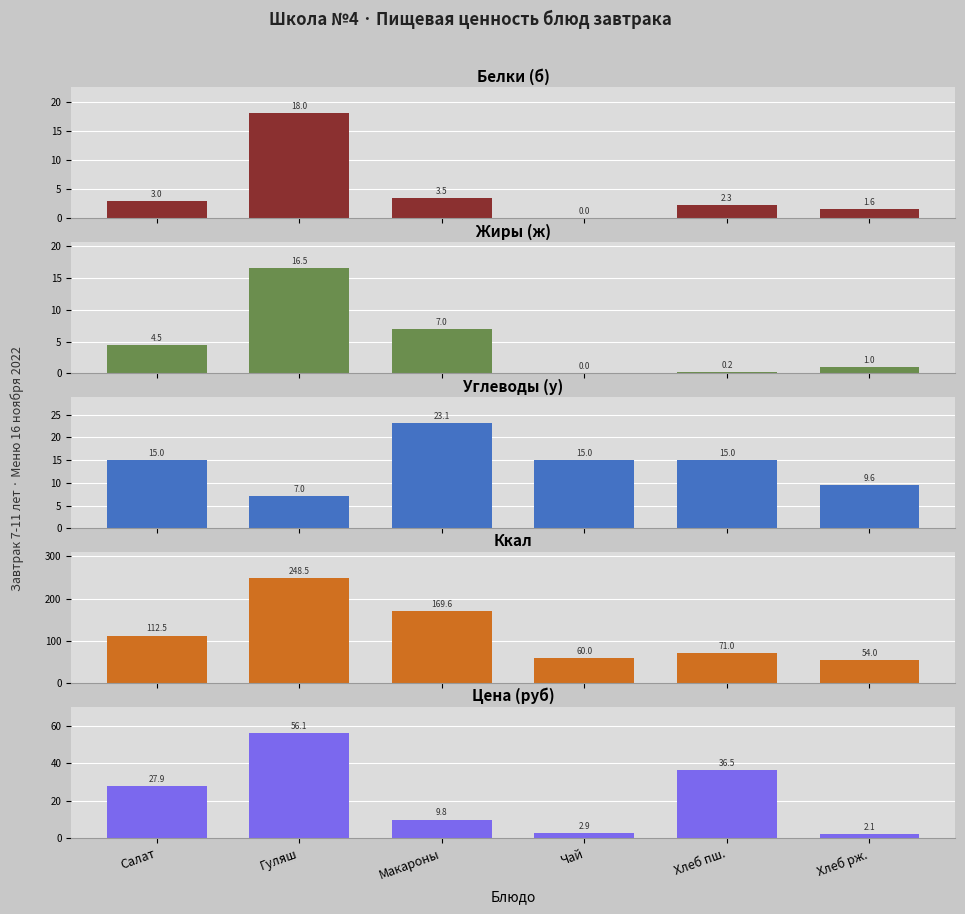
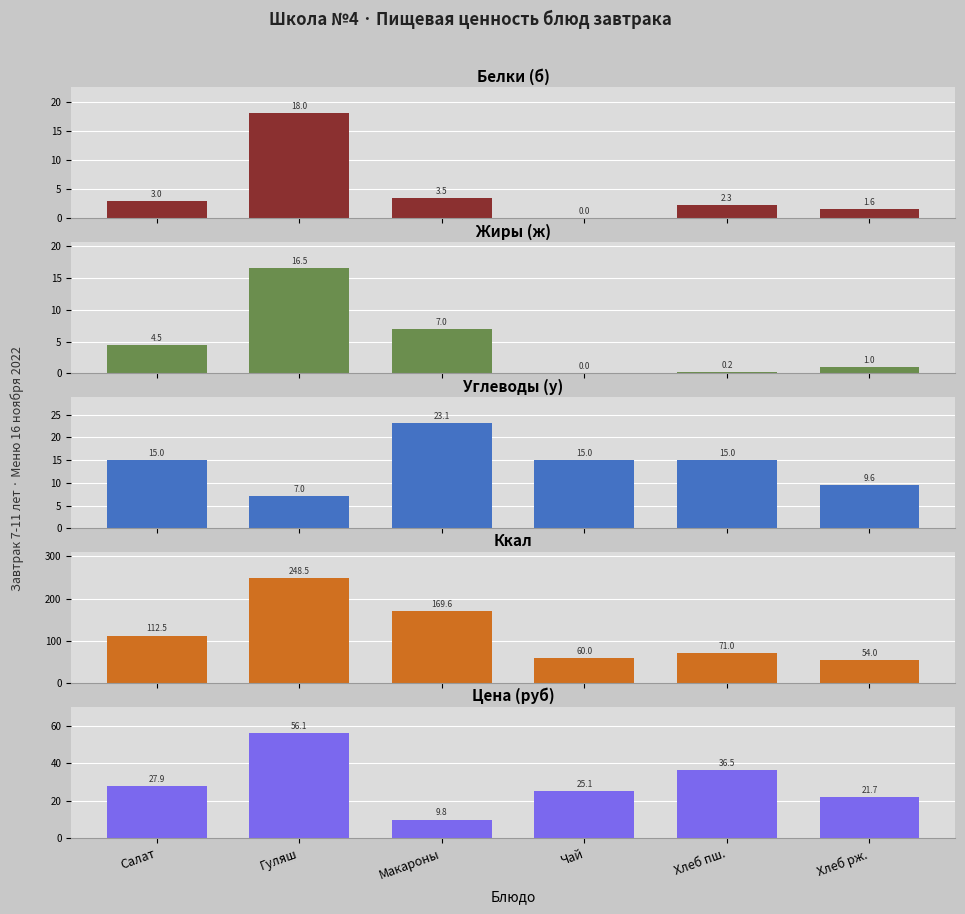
  {
    "Цена (руб)": {
      "Салат": 27.9,
      "Гуляш": 56.1,
      "Макароны": 9.8,
-     "Чай": 2.9,
+     "Чай": 25.1,
      "Хлеб пш.": 36.5,
-     "Хлеб рж.": 2.1
+     "Хлеб рж.": 21.7
    }
  }
